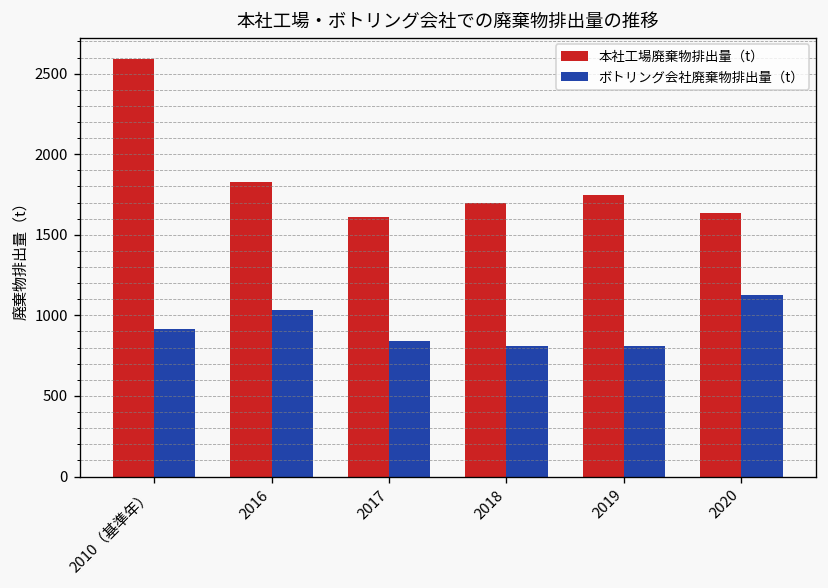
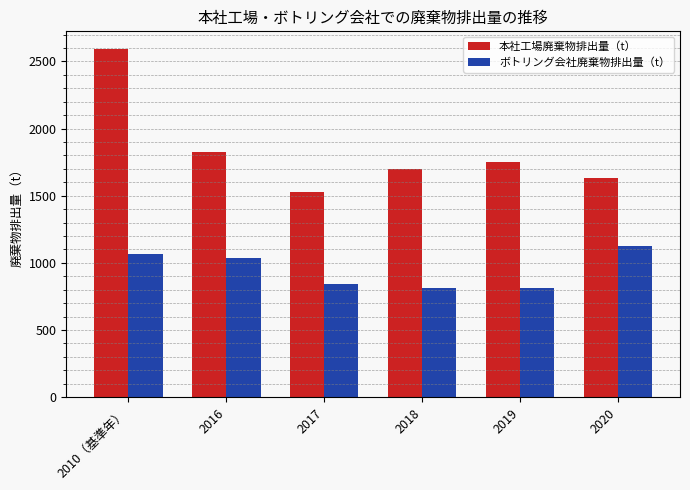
  {
    "本社工場廃棄物排出量（t）": {
      "2010（基準年）": 2590,
      "2016": 1830,
-     "2017": 1610,
+     "2017": 1530,
      "2018": 1700,
      "2019": 1750,
      "2020": 1630
    },
    "ボトリング会社廃棄物排出量（t）": {
-     "2010（基準年）": 910,
+     "2010（基準年）": 1070,
      "2016": 1030,
      "2017": 840,
      "2018": 810,
      "2019": 810,
      "2020": 1130
    }
  }
